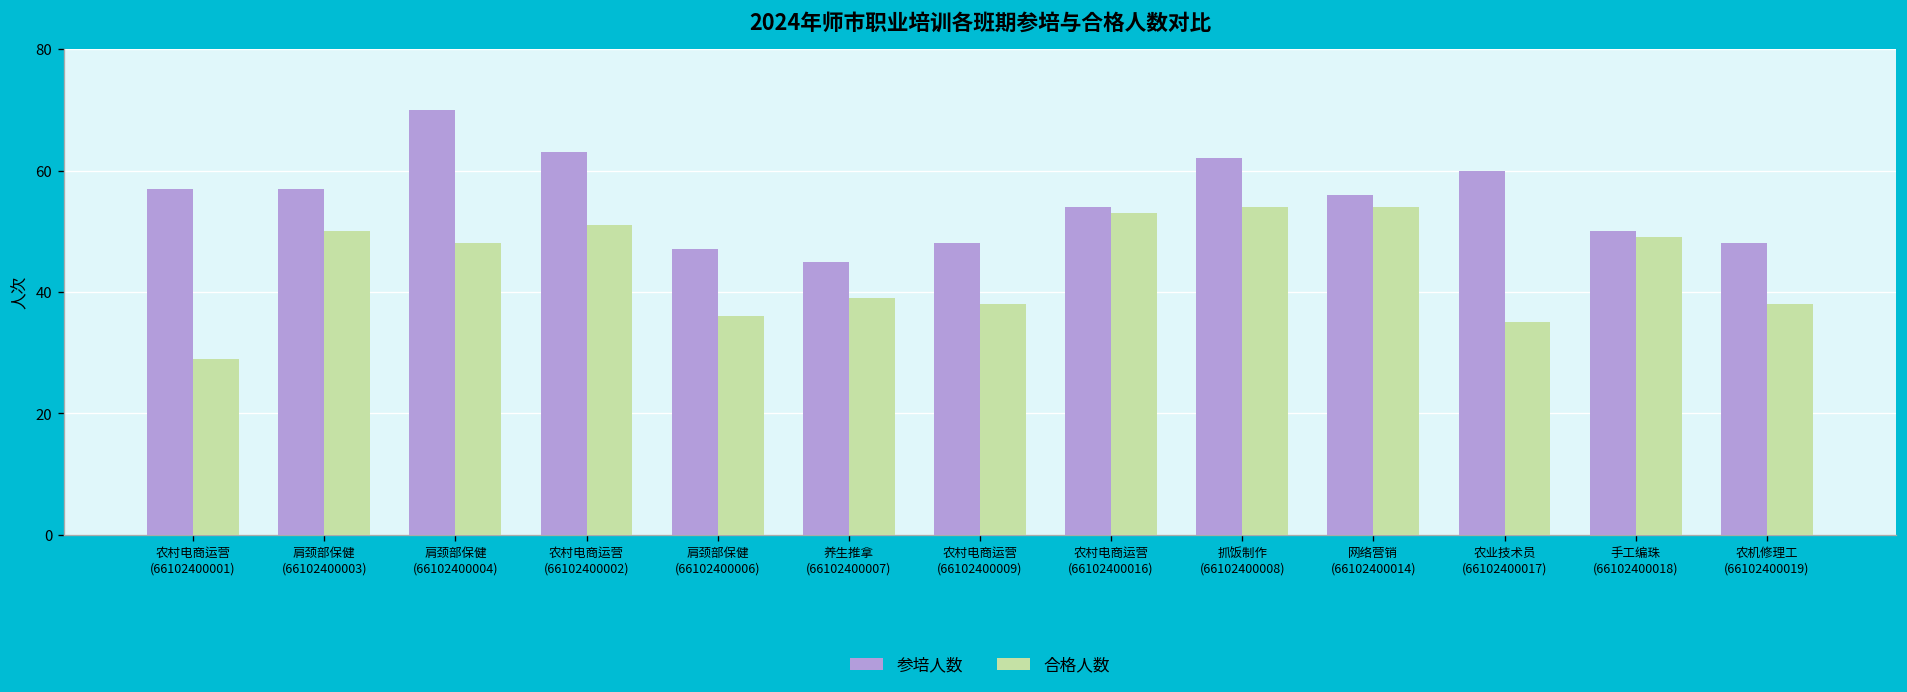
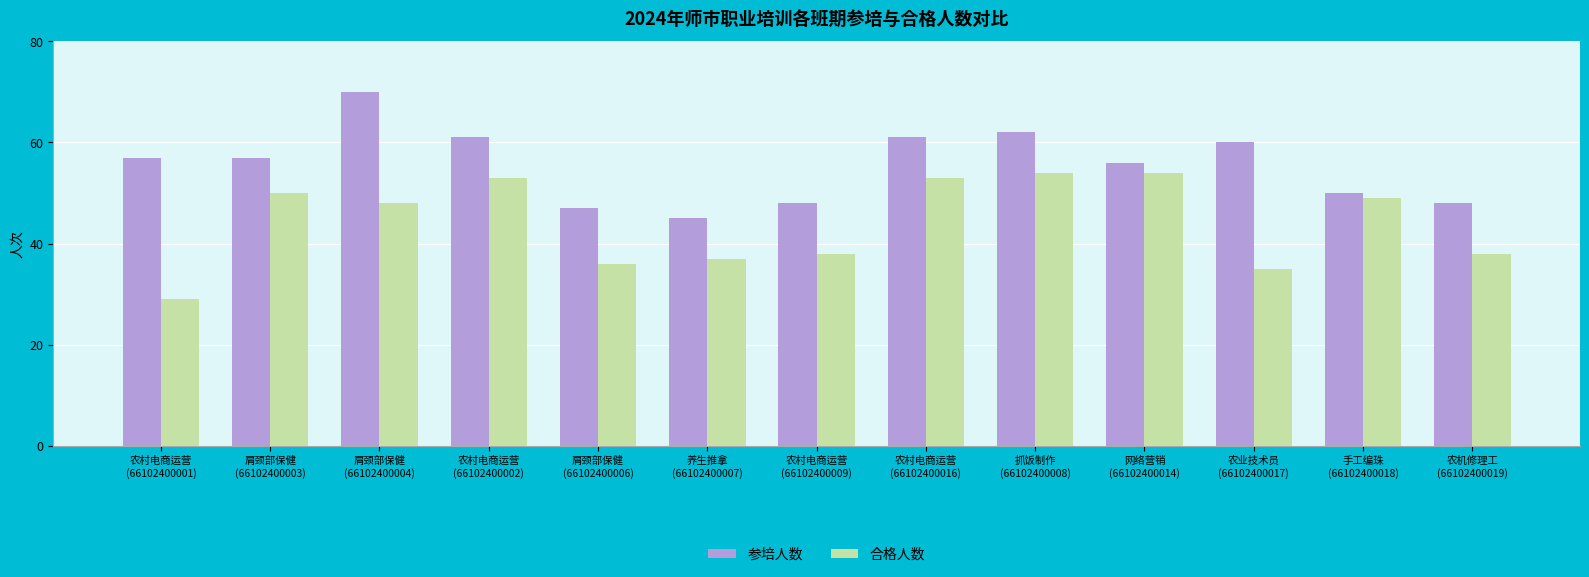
  {
    "参培人数": {
      "农村电商运营 (66102400001)": 57,
      "肩颈部保健 (66102400003)": 57,
      "肩颈部保健 (66102400004)": 70,
-     "农村电商运营 (66102400002)": 63,
+     "农村电商运营 (66102400002)": 61,
      "肩颈部保健 (66102400006)": 47,
      "养生推拿 (66102400007)": 45,
      "农村电商运营 (66102400009)": 48,
-     "农村电商运营 (66102400016)": 54,
+     "农村电商运营 (66102400016)": 61,
      "抓饭制作 (66102400008)": 62,
      "网络营销 (66102400014)": 56,
      "农业技术员 (66102400017)": 60,
      "手工编珠 (66102400018)": 50,
      "农机修理工 (66102400019)": 48
    },
    "合格人数": {
      "农村电商运营 (66102400001)": 29,
      "肩颈部保健 (66102400003)": 50,
      "肩颈部保健 (66102400004)": 48,
-     "农村电商运营 (66102400002)": 51,
+     "农村电商运营 (66102400002)": 53,
      "肩颈部保健 (66102400006)": 36,
-     "养生推拿 (66102400007)": 39,
+     "养生推拿 (66102400007)": 37,
      "农村电商运营 (66102400009)": 38,
      "农村电商运营 (66102400016)": 53,
      "抓饭制作 (66102400008)": 54,
      "网络营销 (66102400014)": 54,
      "农业技术员 (66102400017)": 35,
      "手工编珠 (66102400018)": 49,
      "农机修理工 (66102400019)": 38
    }
  }
